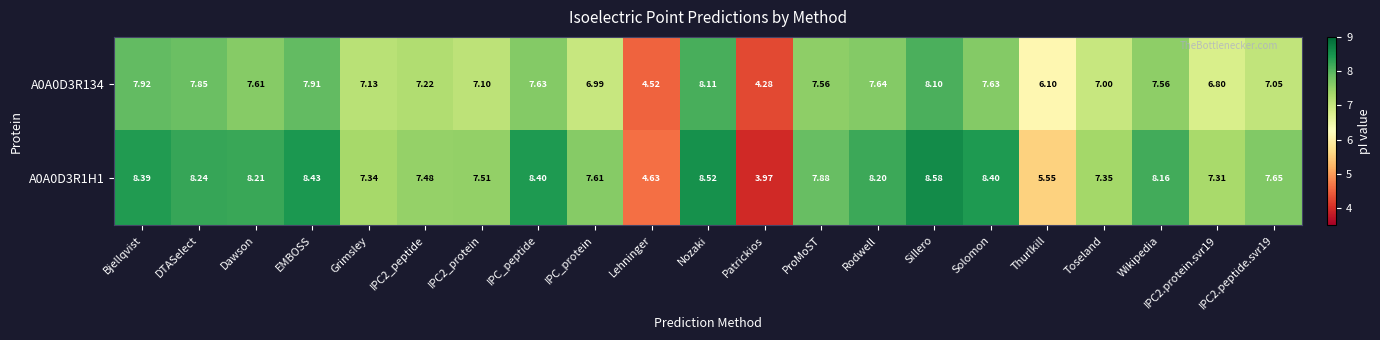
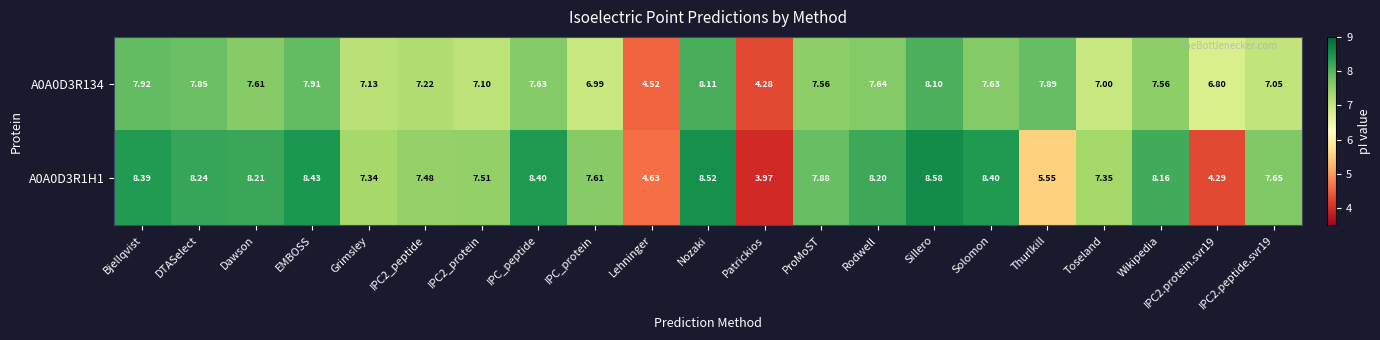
  {
    "A0A0D3R134": {
      "Bjellqvist": 7.92,
      "DTASelect": 7.85,
      "Dawson": 7.61,
      "EMBOSS": 7.91,
      "Grimsley": 7.13,
      "IPC2_peptide": 7.22,
      "IPC2_protein": 7.10,
      "IPC_peptide": 7.63,
      "IPC_protein": 6.99,
      "Lehninger": 4.52,
      "Nozaki": 8.11,
      "Patrickios": 4.28,
      "ProMoST": 7.56,
      "Rodwell": 7.64,
      "Sillero": 8.10,
      "Solomon": 7.63,
-     "Thurlkill": 6.10,
+     "Thurlkill": 7.89,
      "Toseland": 7.00,
      "Wikipedia": 7.56,
      "IPC2.peptide.svr19": 7.05
    },
    "A0A0D3R1H1": {
      "Bjellqvist": 8.39,
      "DTASelect": 8.24,
      "Dawson": 8.21,
      "EMBOSS": 8.43,
      "Grimsley": 7.34,
      "IPC2_peptide": 7.48,
      "IPC2_protein": 7.51,
      "IPC_peptide": 8.40,
      "IPC_protein": 7.61,
      "Lehninger": 4.63,
      "Nozaki": 8.52,
      "Patrickios": 3.97,
      "ProMoST": 7.88,
      "Rodwell": 8.20,
      "Sillero": 8.58,
      "Solomon": 8.40,
      "Thurlkill": 5.55,
      "Toseland": 7.35,
      "Wikipedia": 8.16,
-     "IPC2.protein.svr19": 7.31,
+     "IPC2.protein.svr19": 4.29,
      "IPC2.peptide.svr19": 7.65
    }
  }
